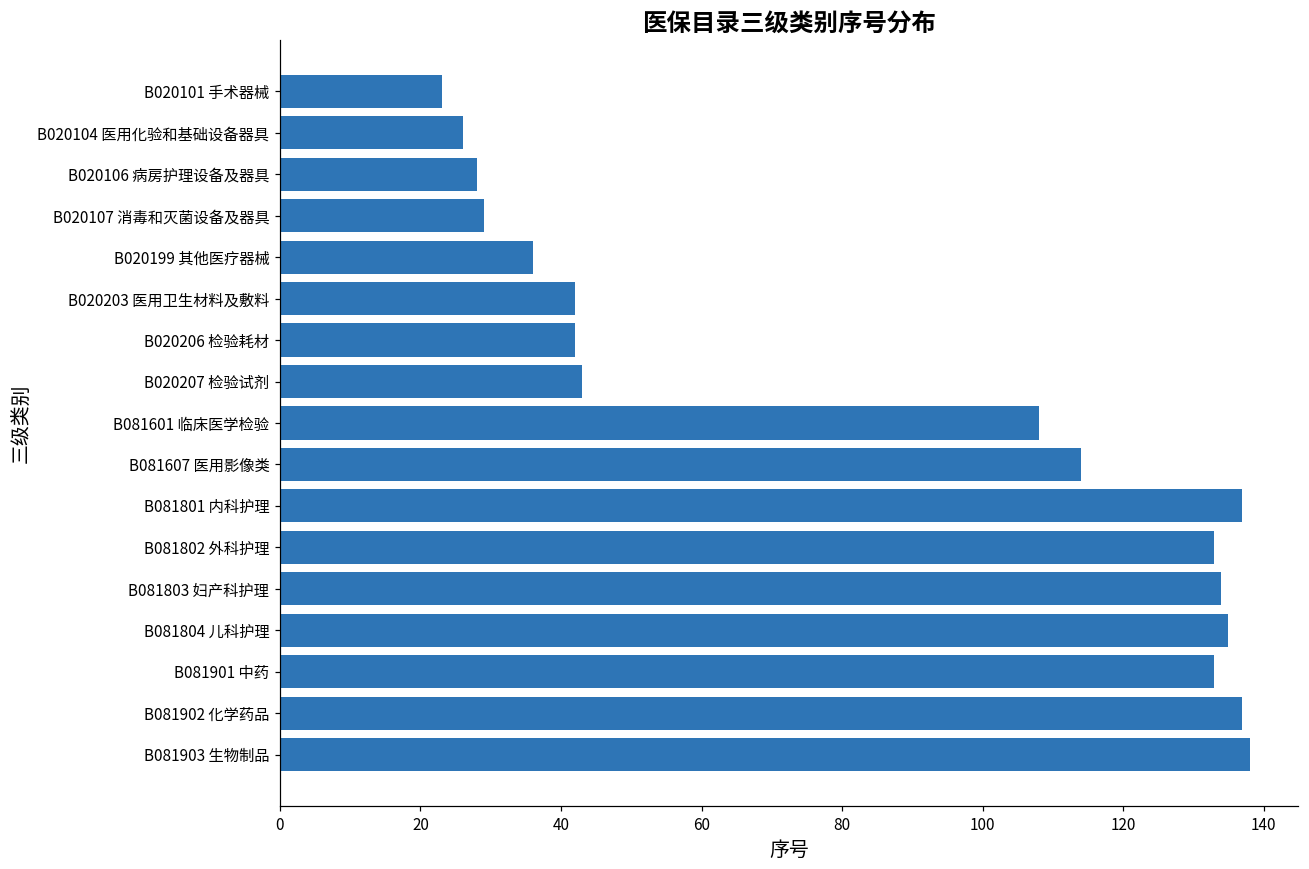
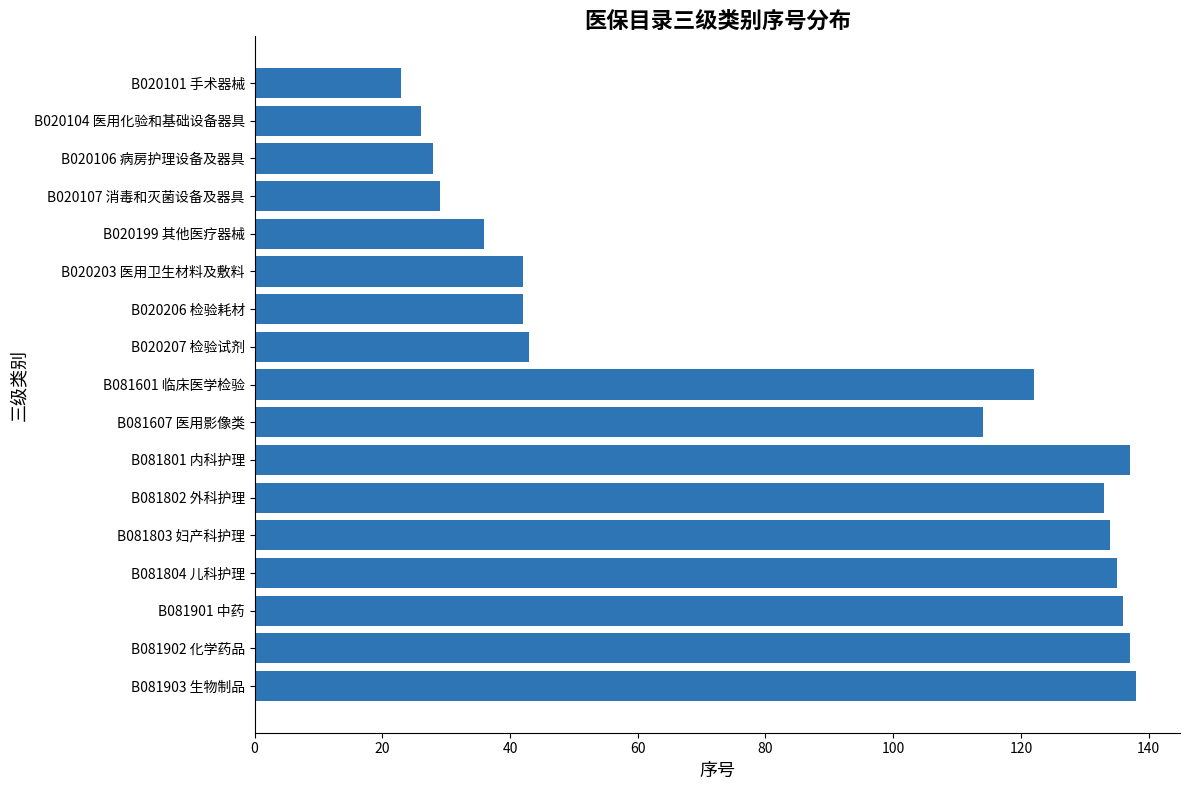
  {
    "B020101 手术器械": 23,
    "B020104 医用化验和基础设备器具": 26,
    "B020106 病房护理设备及器具": 28,
    "B020107 消毒和灭菌设备及器具": 29,
    "B020199 其他医疗器械": 36,
    "B020203 医用卫生材料及敷料": 42,
    "B020206 检验耗材": 42,
    "B020207 检验试剂": 43,
-   "B081601 临床医学检验": 108,
+   "B081601 临床医学检验": 122,
    "B081607 医用影像类": 114,
    "B081801 内科护理": 137,
    "B081802 外科护理": 133,
    "B081803 妇产科护理": 134,
    "B081804 儿科护理": 135,
-   "B081901 中药": 133,
+   "B081901 中药": 136,
    "B081902 化学药品": 137,
    "B081903 生物制品": 138
  }
